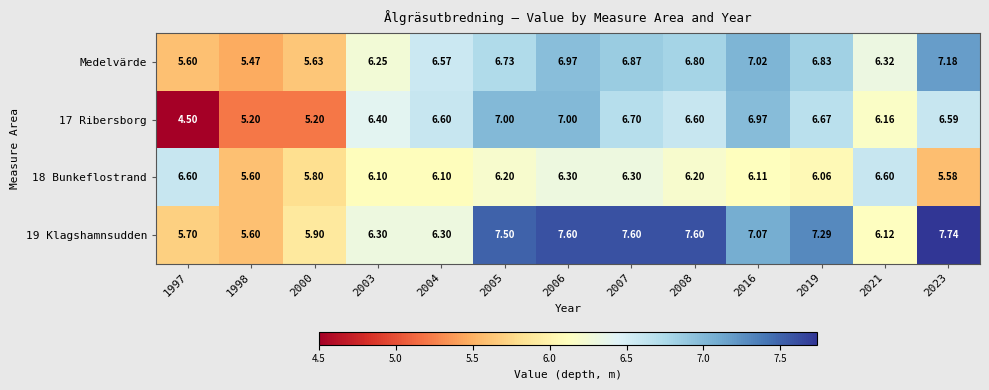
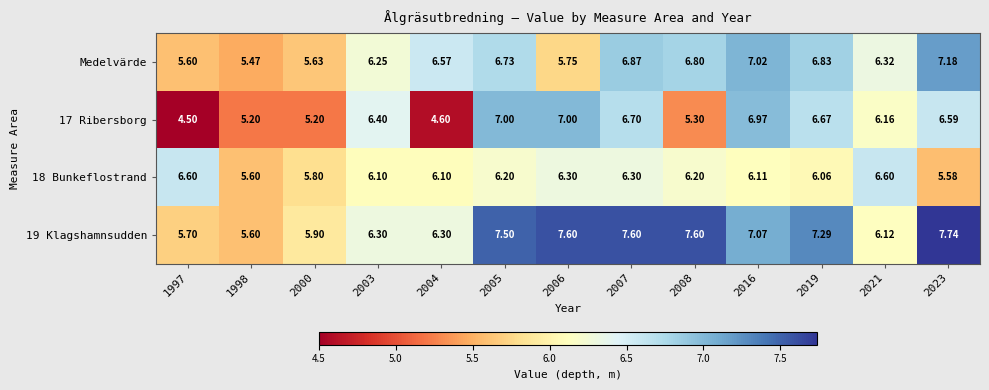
  {
    "Medelvärde": {
      "1997": 5.60,
      "1998": 5.47,
      "2000": 5.63,
      "2003": 6.25,
      "2004": 6.57,
      "2005": 6.73,
-     "2006": 6.97,
+     "2006": 5.75,
      "2007": 6.87,
      "2008": 6.80,
      "2016": 7.02,
      "2019": 6.83,
      "2021": 6.32,
      "2023": 7.18
    },
    "17 Ribersborg": {
      "1997": 4.50,
      "1998": 5.20,
      "2000": 5.20,
      "2003": 6.40,
-     "2004": 6.60,
+     "2004": 4.60,
      "2005": 7.00,
      "2006": 7.00,
      "2007": 6.70,
-     "2008": 6.60,
+     "2008": 5.30,
      "2016": 6.97,
      "2019": 6.67,
      "2021": 6.16,
      "2023": 6.59
    },
    "18 Bunkeflostrand": {
      "1997": 6.60,
      "1998": 5.60,
      "2000": 5.80,
      "2003": 6.10,
      "2004": 6.10,
      "2005": 6.20,
      "2006": 6.30,
      "2007": 6.30,
      "2008": 6.20,
      "2016": 6.11,
      "2019": 6.06,
      "2021": 6.60,
      "2023": 5.58
    },
    "19 Klagshamnsudden": {
      "1997": 5.70,
      "1998": 5.60,
      "2000": 5.90,
      "2003": 6.30,
      "2004": 6.30,
      "2005": 7.50,
      "2006": 7.60,
      "2007": 7.60,
      "2008": 7.60,
      "2016": 7.07,
      "2019": 7.29,
      "2021": 6.12,
      "2023": 7.74
    }
  }
